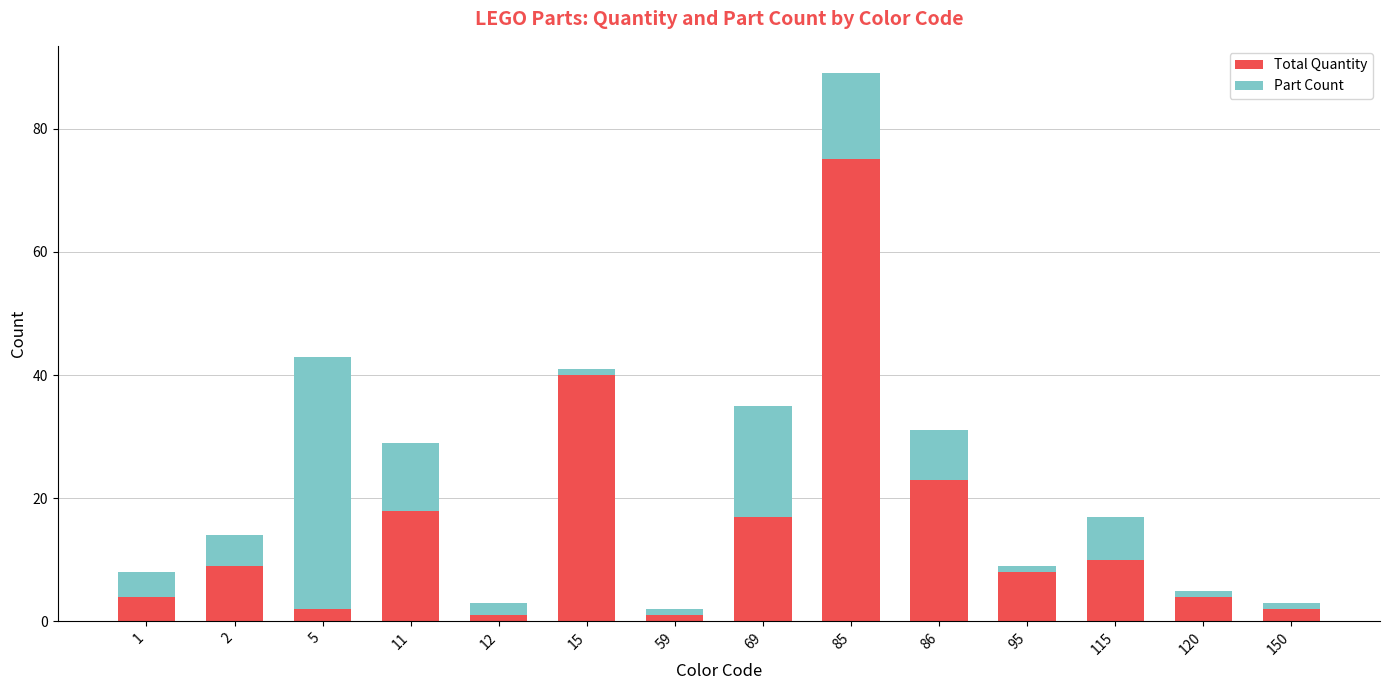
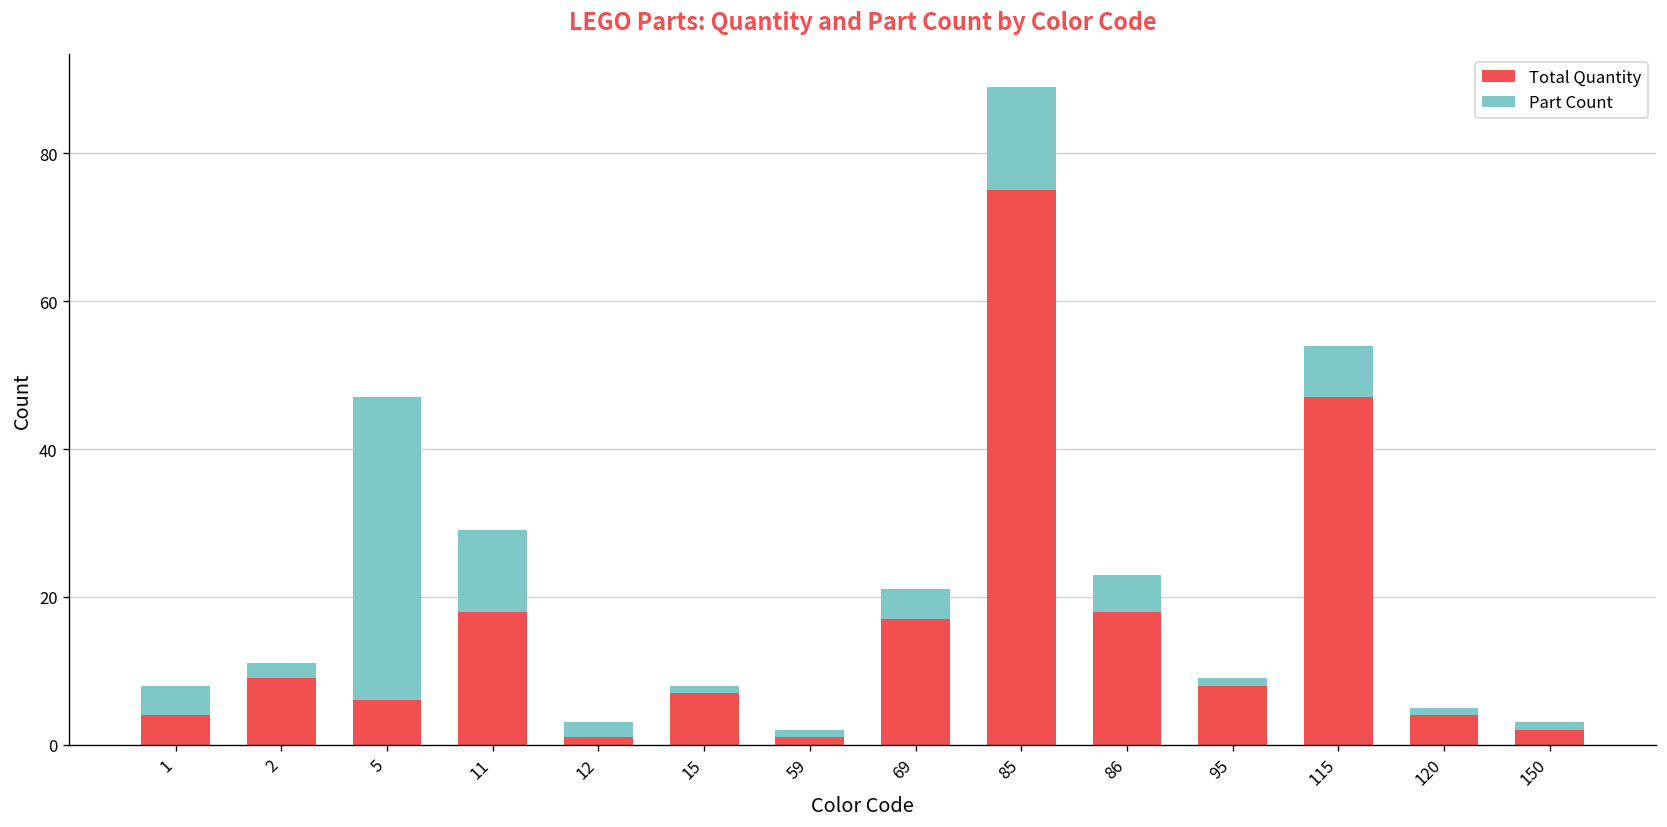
  {
    "Total Quantity": {
      "1": 4,
      "2": 9,
-     "5": 2,
+     "5": 6,
      "11": 18,
      "12": 1,
-     "15": 40,
+     "15": 7,
      "59": 1,
      "69": 17,
      "85": 75,
-     "86": 23,
+     "86": 18,
      "95": 8,
-     "115": 10,
+     "115": 47,
      "120": 4,
      "150": 2
    },
    "Part Count": {
      "1": 4,
-     "2": 5,
+     "2": 2,
      "5": 41,
      "11": 11,
      "12": 2,
      "15": 1,
      "59": 1,
-     "69": 18,
+     "69": 4,
      "85": 14,
-     "86": 8,
+     "86": 5,
      "95": 1,
      "115": 7,
      "120": 1,
      "150": 1
    }
  }
